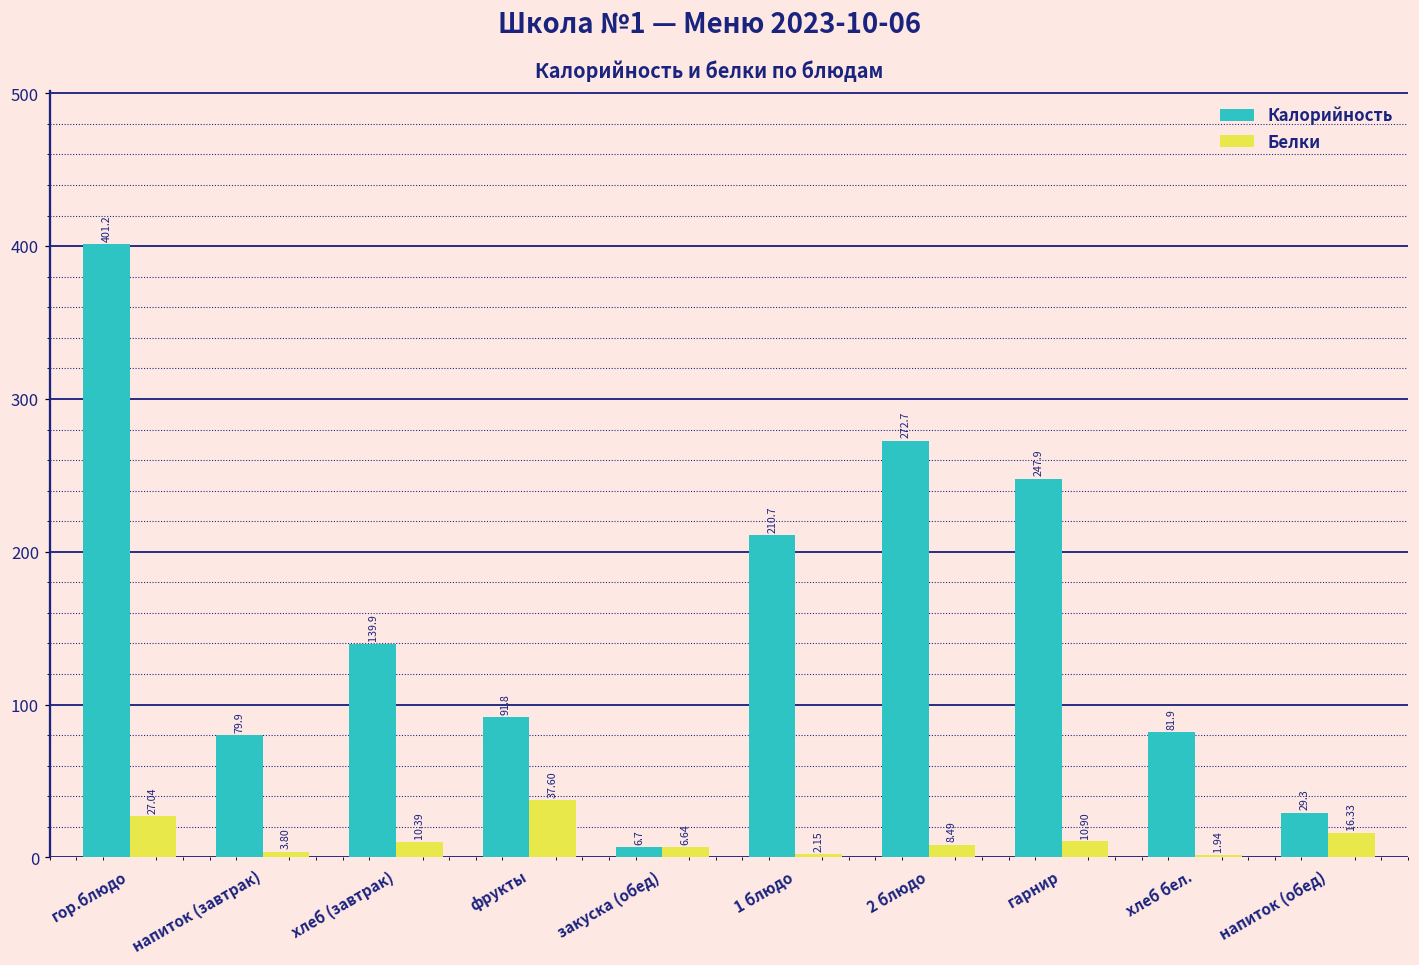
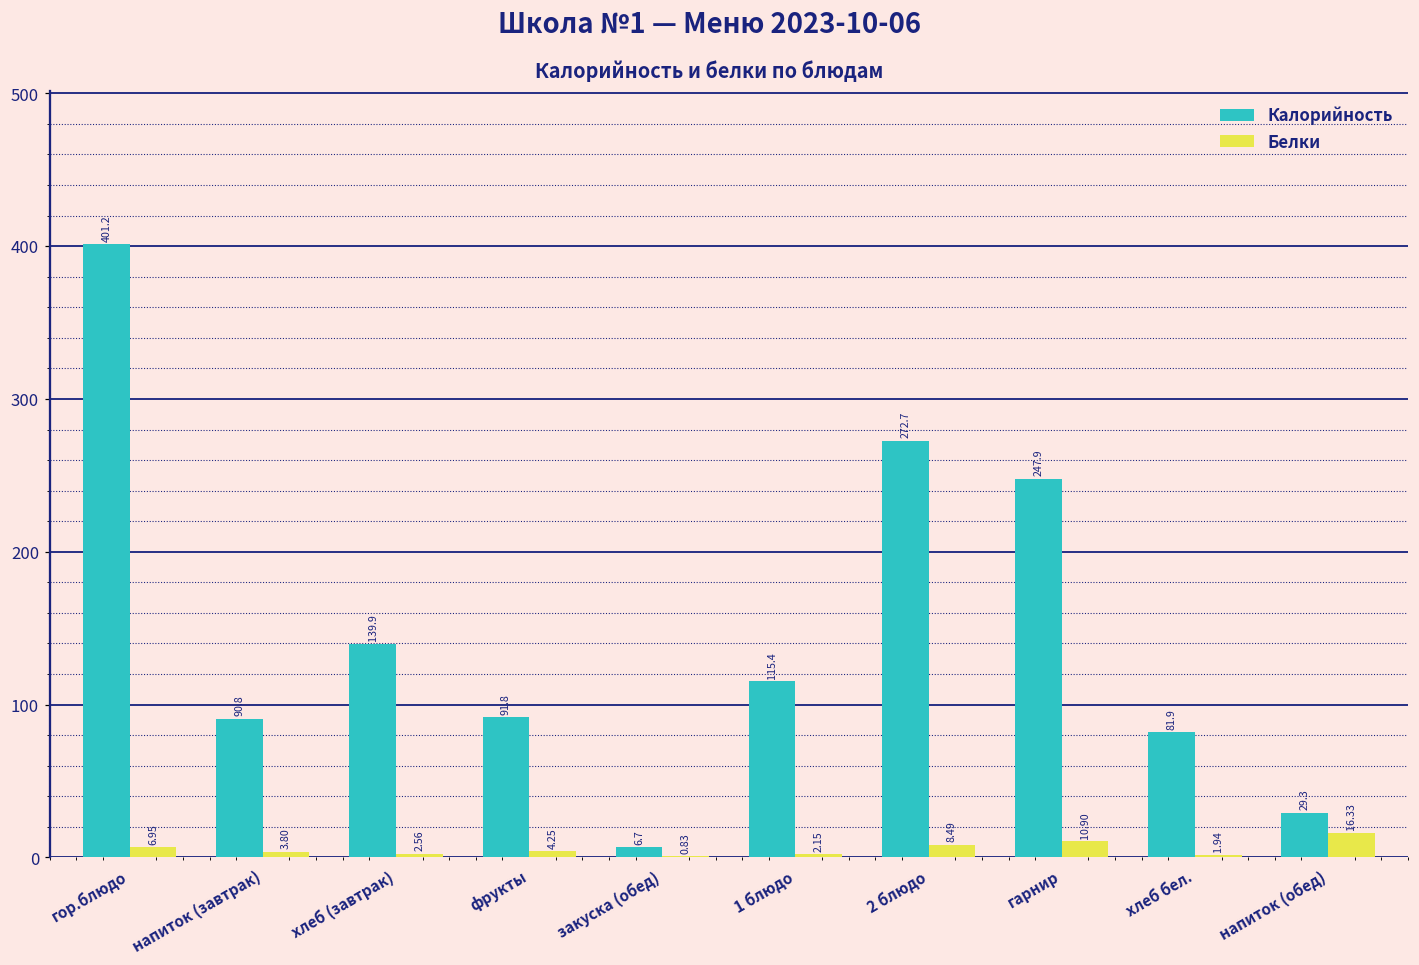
  {
    "Калорийность": {
      "гор.блюдо": 401.2,
-     "напиток (завтрак)": 79.9,
+     "напиток (завтрак)": 90.8,
      "хлеб (завтрак)": 139.9,
      "фрукты": 91.8,
      "закуска (обед)": 6.7,
-     "1 блюдо": 210.7,
+     "1 блюдо": 115.4,
      "2 блюдо": 272.7,
      "гарнир": 247.9,
      "хлеб бел.": 81.9,
      "напиток (обед)": 29.3
    },
    "Белки": {
-     "гор.блюдо": 27.04,
+     "гор.блюдо": 6.95,
      "напиток (завтрак)": 3.80,
-     "хлеб (завтрак)": 10.39,
-     "фрукты": 37.60,
-     "закуска (обед)": 6.64,
+     "хлеб (завтрак)": 2.56,
+     "фрукты": 4.25,
+     "закуска (обед)": 0.83,
      "1 блюдо": 2.15,
      "2 блюдо": 8.49,
      "гарнир": 10.90,
      "хлеб бел.": 1.94,
      "напиток (обед)": 16.33
    }
  }
